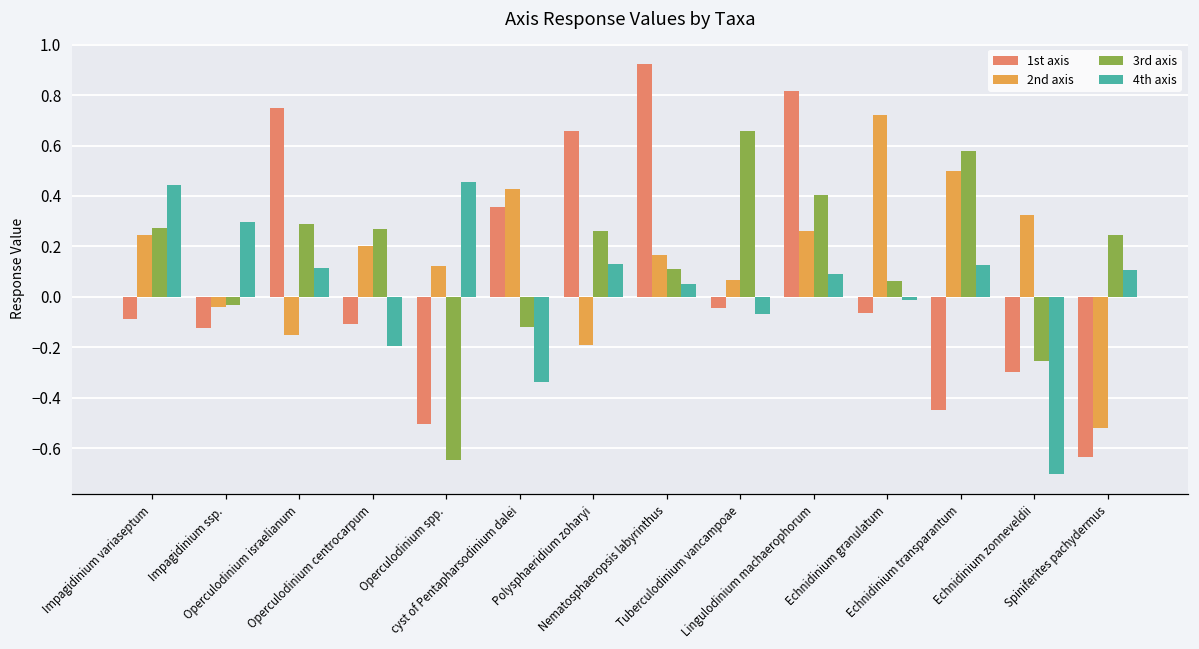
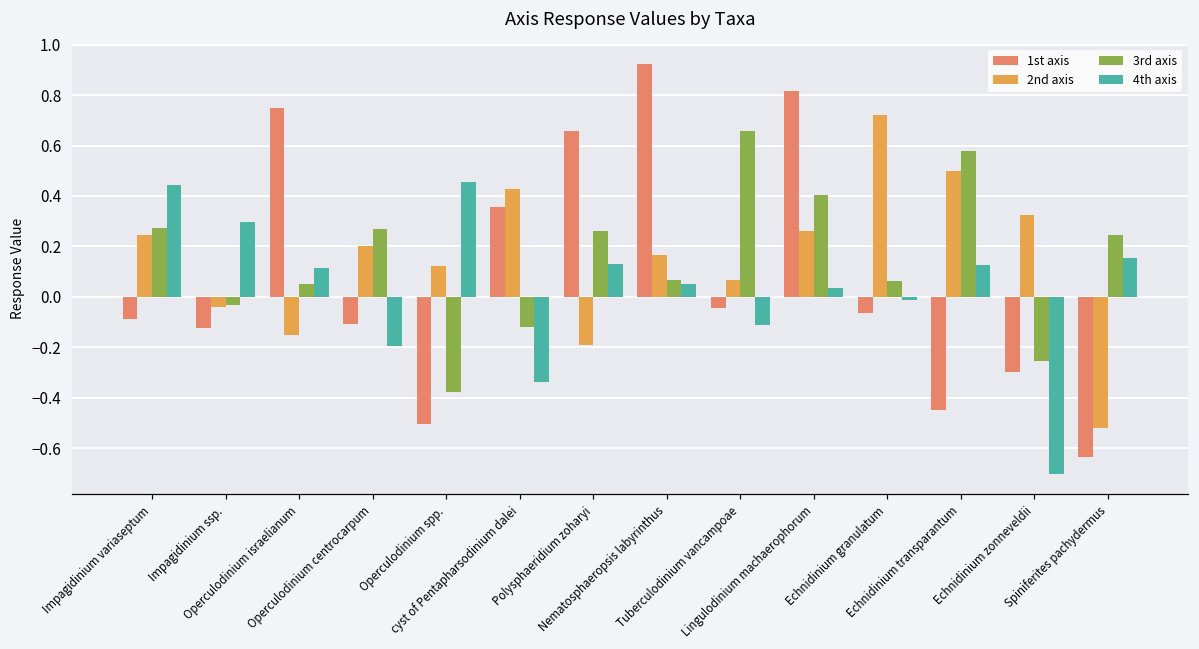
  {
    "3rd axis": {
      "Impagidinium variaseptum": 0.27,
      "Impagidinium ssp.": -0.03,
-     "Operculodinium israelianum": 0.29,
+     "Operculodinium israelianum": 0.05,
      "Operculodinium centrocarpum": 0.27,
-     "Operculodinium spp.": -0.65,
+     "Operculodinium spp.": -0.38,
      "cyst of Pentapharsodinium dalei": -0.12,
      "Polysphaeridium zoharyi": 0.26,
-     "Nematosphaeropsis labyrinthus": 0.11,
+     "Nematosphaeropsis labyrinthus": 0.07,
      "Tuberculodinium vancampoae": 0.66,
      "Lingulodinium machaerophorum": 0.40,
      "Echnidinium granulatum": 0.06,
      "Echnidinium transparantum": 0.58,
      "Echnidinium zonneveldii": -0.25,
      "Spiniferites pachydermus": 0.24
    },
    "4th axis": {
      "Impagidinium variaseptum": 0.44,
      "Impagidinium ssp.": 0.30,
      "Operculodinium israelianum": 0.11,
      "Operculodinium centrocarpum": -0.20,
      "Operculodinium spp.": 0.45,
      "cyst of Pentapharsodinium dalei": -0.34,
      "Polysphaeridium zoharyi": 0.13,
      "Nematosphaeropsis labyrinthus": 0.05,
-     "Tuberculodinium vancampoae": -0.07,
-     "Lingulodinium machaerophorum": 0.09,
+     "Tuberculodinium vancampoae": -0.11,
+     "Lingulodinium machaerophorum": 0.03,
      "Echnidinium granulatum": -0.01,
      "Echnidinium transparantum": 0.13,
      "Echnidinium zonneveldii": -0.70,
-     "Spiniferites pachydermus": 0.11
+     "Spiniferites pachydermus": 0.16
    }
  }
